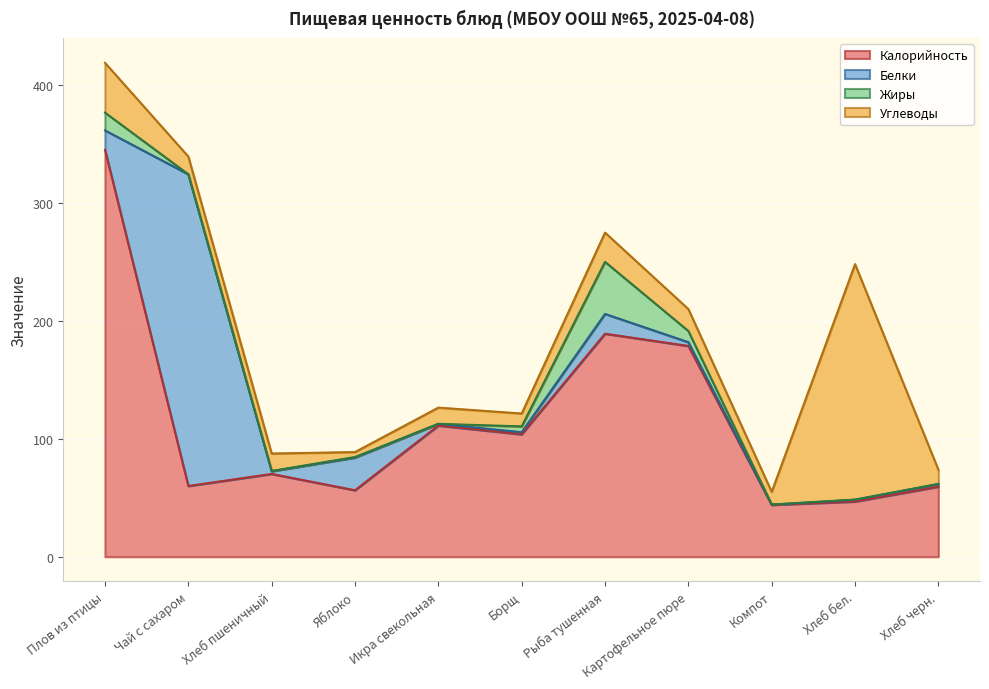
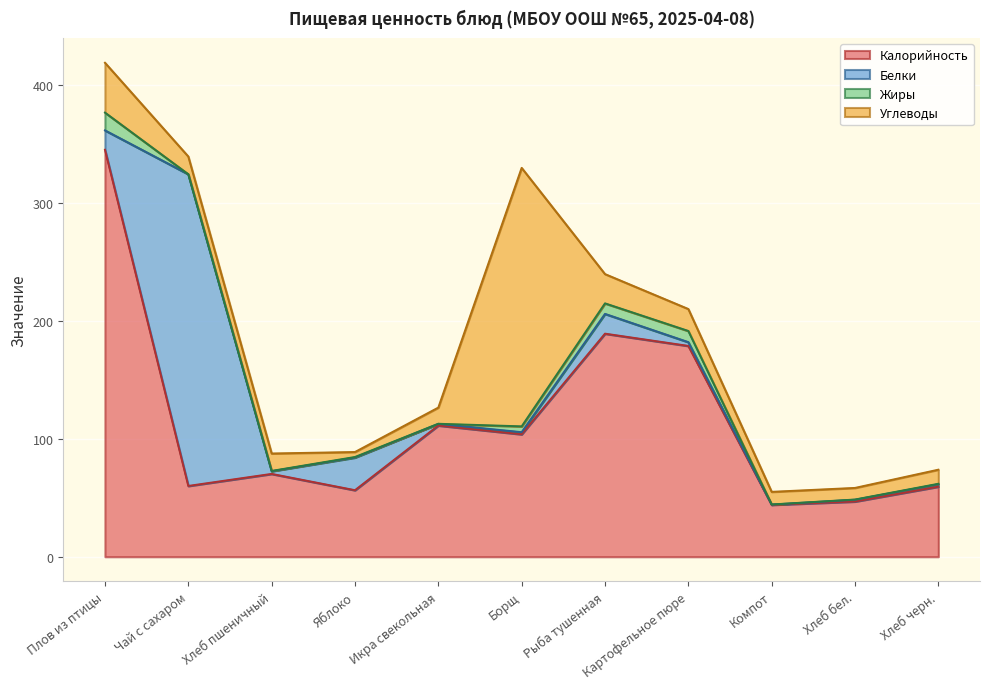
  {
    "Калорийность": {
      "Плов из птицы": 345,
      "Чай с сахаром": 60,
      "Хлеб пшеничный": 70,
      "Яблоко": 56,
      "Рыба тушенная": 189,
      "Картофельное пюре": 179
    },
    "Белки": {
      "Плов из птицы": 16,
      "Рыба тушенная": 17,
      "Картофельное пюре": 3
    },
    "Жиры": {
      "Плов из птицы": 15,
      "Борщ": 5,
-     "Рыба тушенная": 44,
+     "Рыба тушенная": 9,
      "Картофельное пюре": 9
    },
    "Углеводы": {
      "Плов из птицы": 42,
      "Чай с сахаром": 15,
      "Хлеб пшеничный": 15,
      "Яблоко": 4,
      "Икра свекольная": 14,
-     "Борщ": 11,
+     "Борщ": 219,
      "Рыба тушенная": 25,
      "Картофельное пюре": 19,
      "Компот": 11,
-     "Хлеб бел.": 199,
+     "Хлеб бел.": 10,
      "Хлеб черн.": 12
    }
  }
